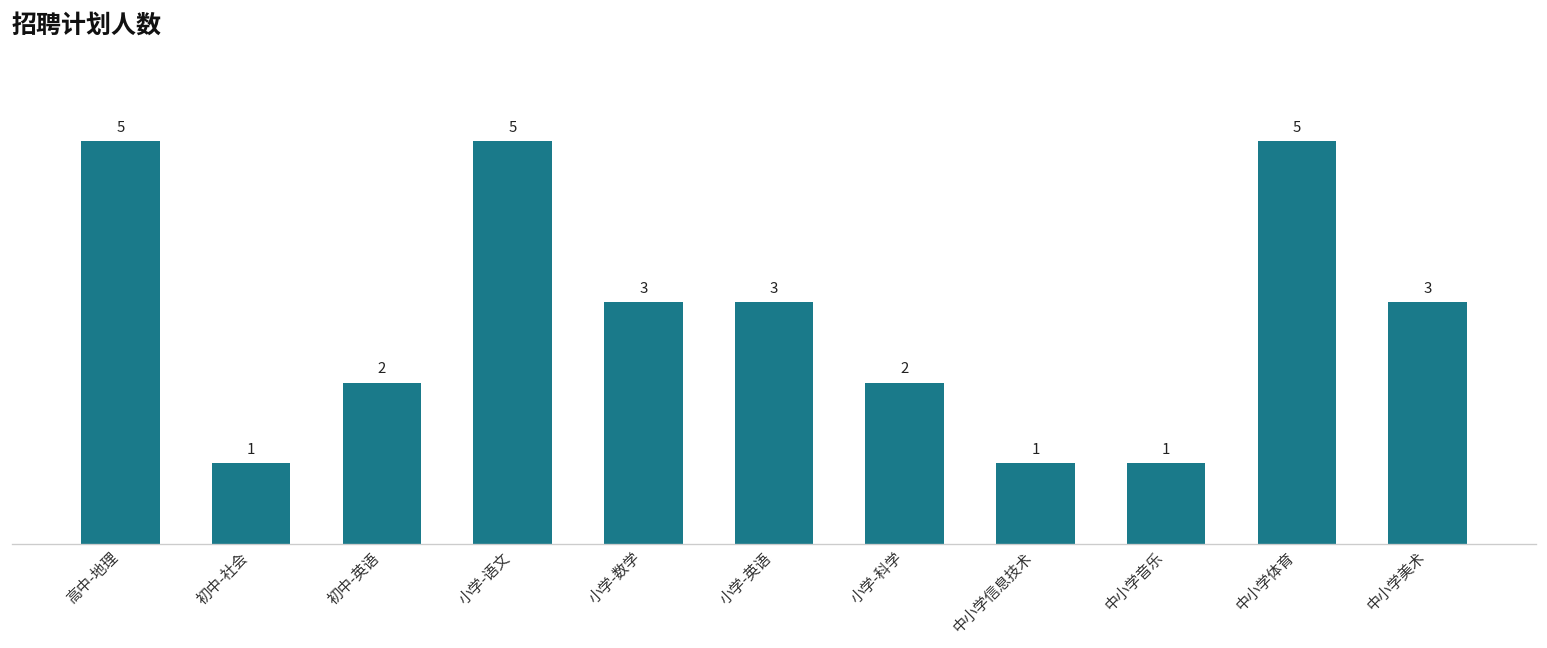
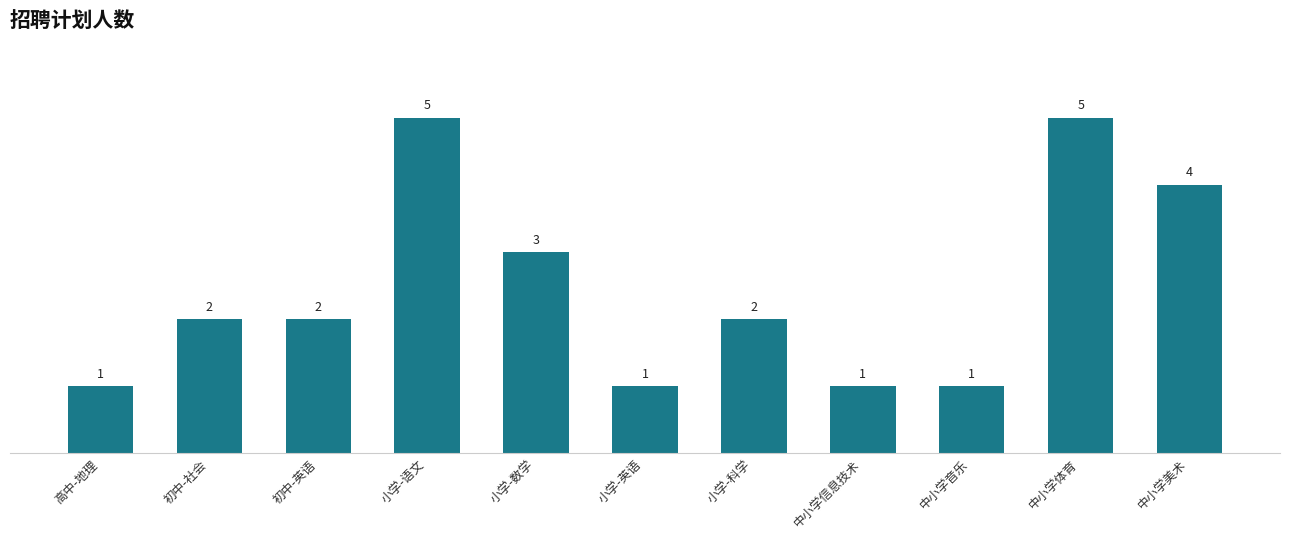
  {
-   "高中-地理": 5,
-   "初中-社会": 1,
+   "高中-地理": 1,
+   "初中-社会": 2,
    "初中-英语": 2,
    "小学-语文": 5,
    "小学-数学": 3,
-   "小学-英语": 3,
+   "小学-英语": 1,
    "小学-科学": 2,
    "中小学信息技术": 1,
    "中小学音乐": 1,
    "中小学体育": 5,
-   "中小学美术": 3
+   "中小学美术": 4
  }
